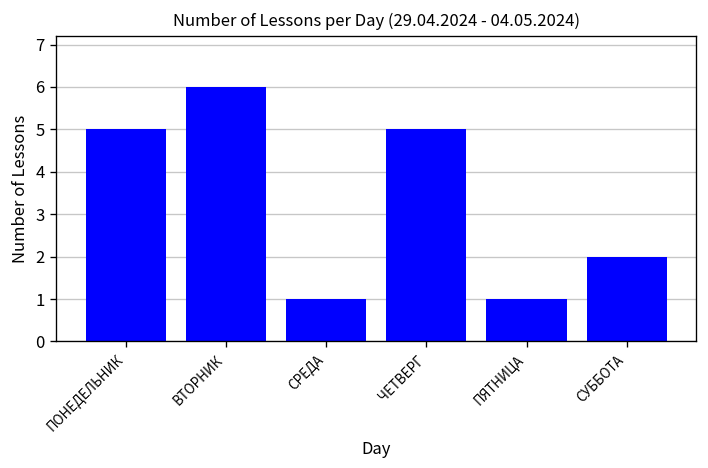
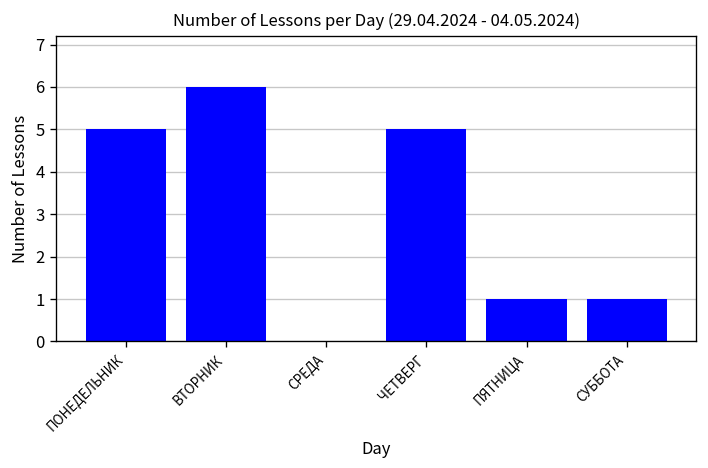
  {
    "ПОНЕДЕЛЬНИК": 5,
    "ВТОРНИК": 6,
-   "СРЕДА": 1,
+   "СРЕДА": 0,
    "ЧЕТВЕРГ": 5,
    "ПЯТНИЦА": 1,
-   "СУББОТА": 2
+   "СУББОТА": 1
  }
